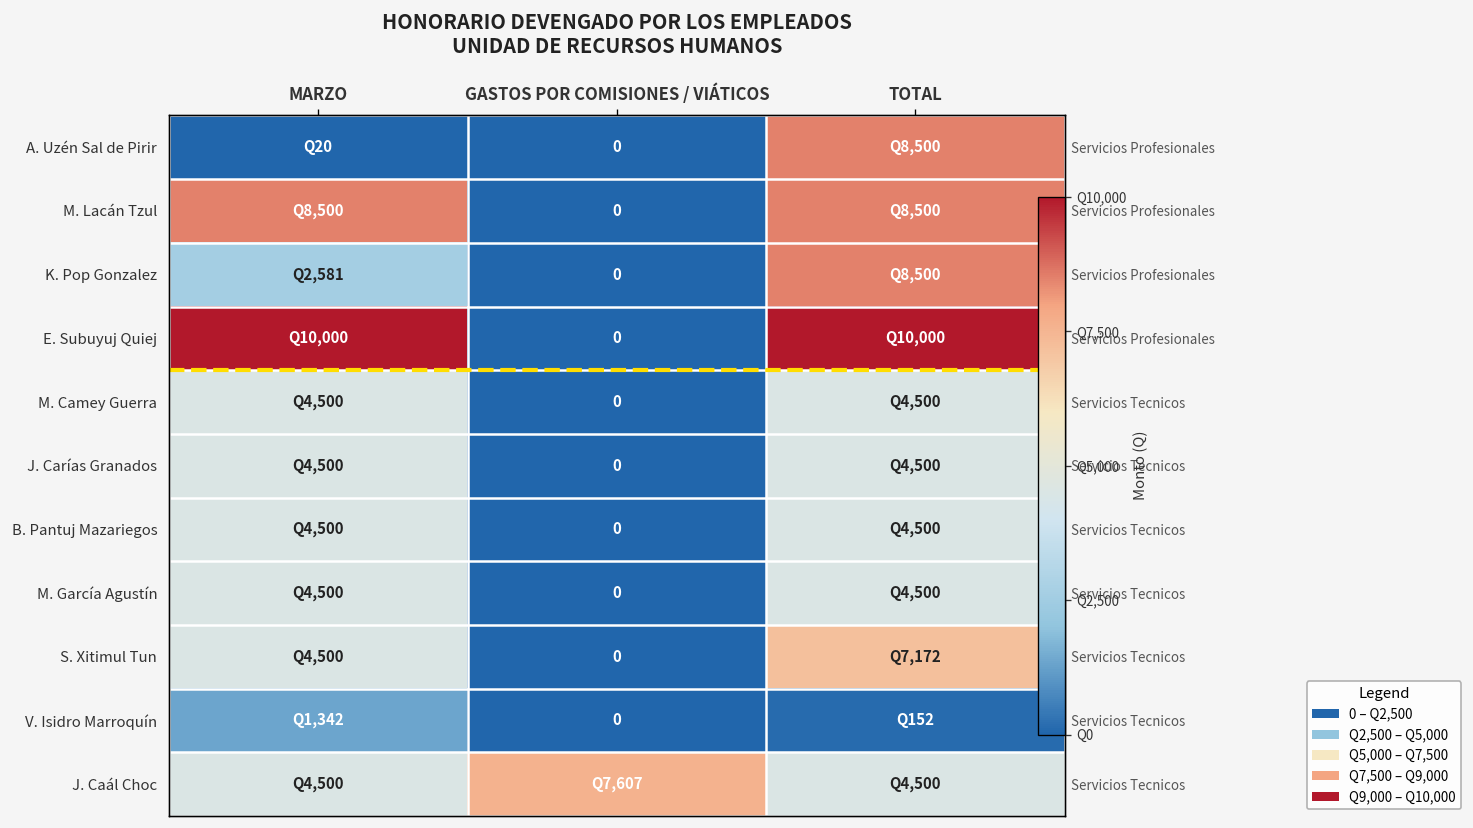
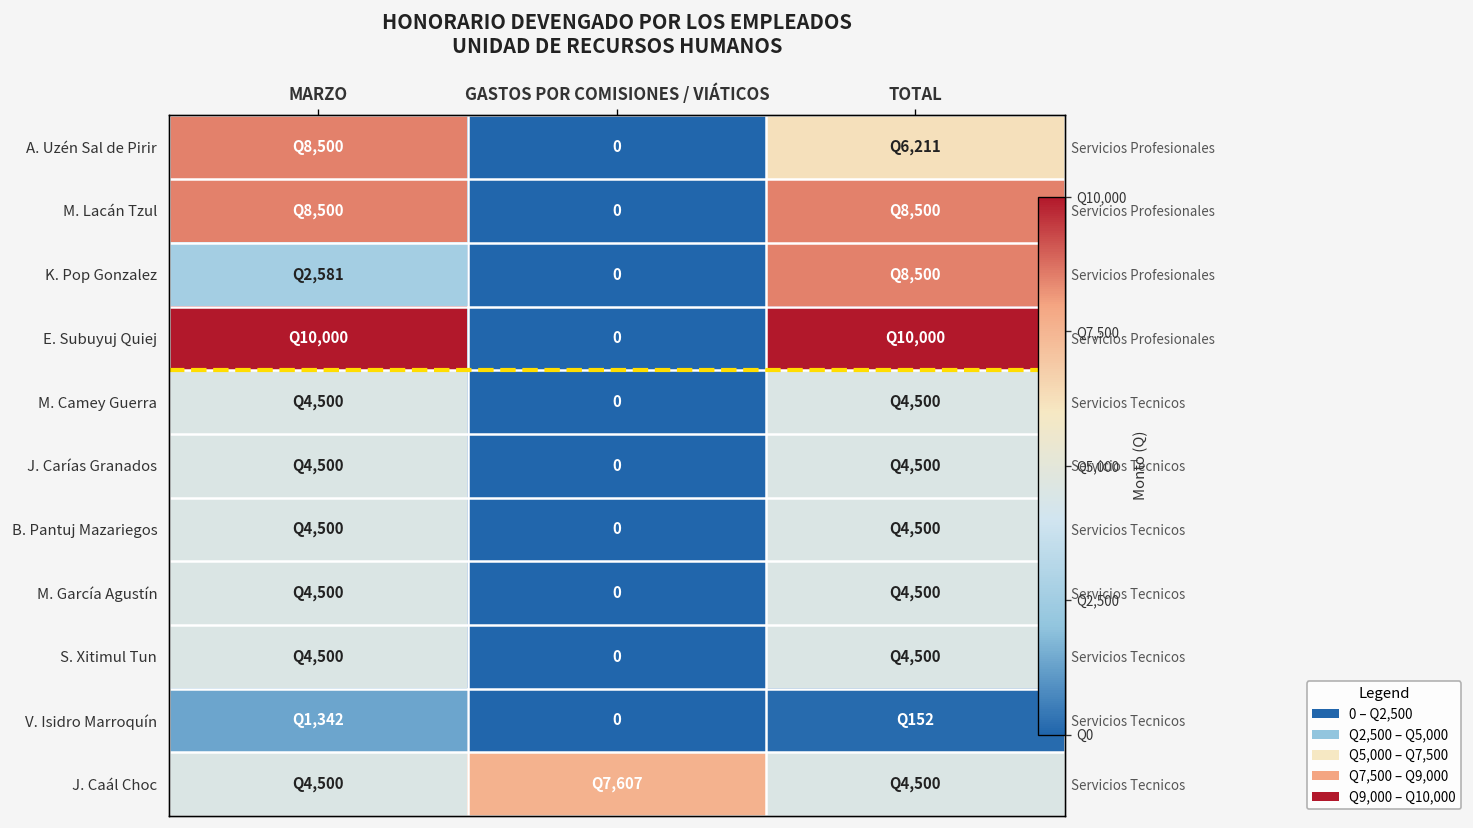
  {
    "A. Uzén Sal de Pirir": {
-     "MARZO": "20",
+     "MARZO": "8,500",
      "GASTOS POR COMISIONES / VIÁTICOS": "0",
-     "TOTAL": "8,500"
+     "TOTAL": "6,211"
    },
    "M. Lacán Tzul": {
      "GASTOS POR COMISIONES / VIÁTICOS": "0"
    },
    "K. Pop Gonzalez": {
      "GASTOS POR COMISIONES / VIÁTICOS": "0"
    },
    "E. Subuyuj Quiej": {
      "GASTOS POR COMISIONES / VIÁTICOS": "0"
    },
    "M. Camey Guerra": {
      "GASTOS POR COMISIONES / VIÁTICOS": "0"
    },
    "J. Carías Granados": {
      "GASTOS POR COMISIONES / VIÁTICOS": "0"
    },
    "B. Pantuj Mazariegos": {
      "GASTOS POR COMISIONES / VIÁTICOS": "0"
    },
    "M. García Agustín": {
      "GASTOS POR COMISIONES / VIÁTICOS": "0"
    },
    "S. Xitimul Tun": {
      "GASTOS POR COMISIONES / VIÁTICOS": "0",
-     "TOTAL": "7,172"
+     "TOTAL": "4,500"
    },
    "V. Isidro Marroquín": {
      "GASTOS POR COMISIONES / VIÁTICOS": "0"
    }
  }
